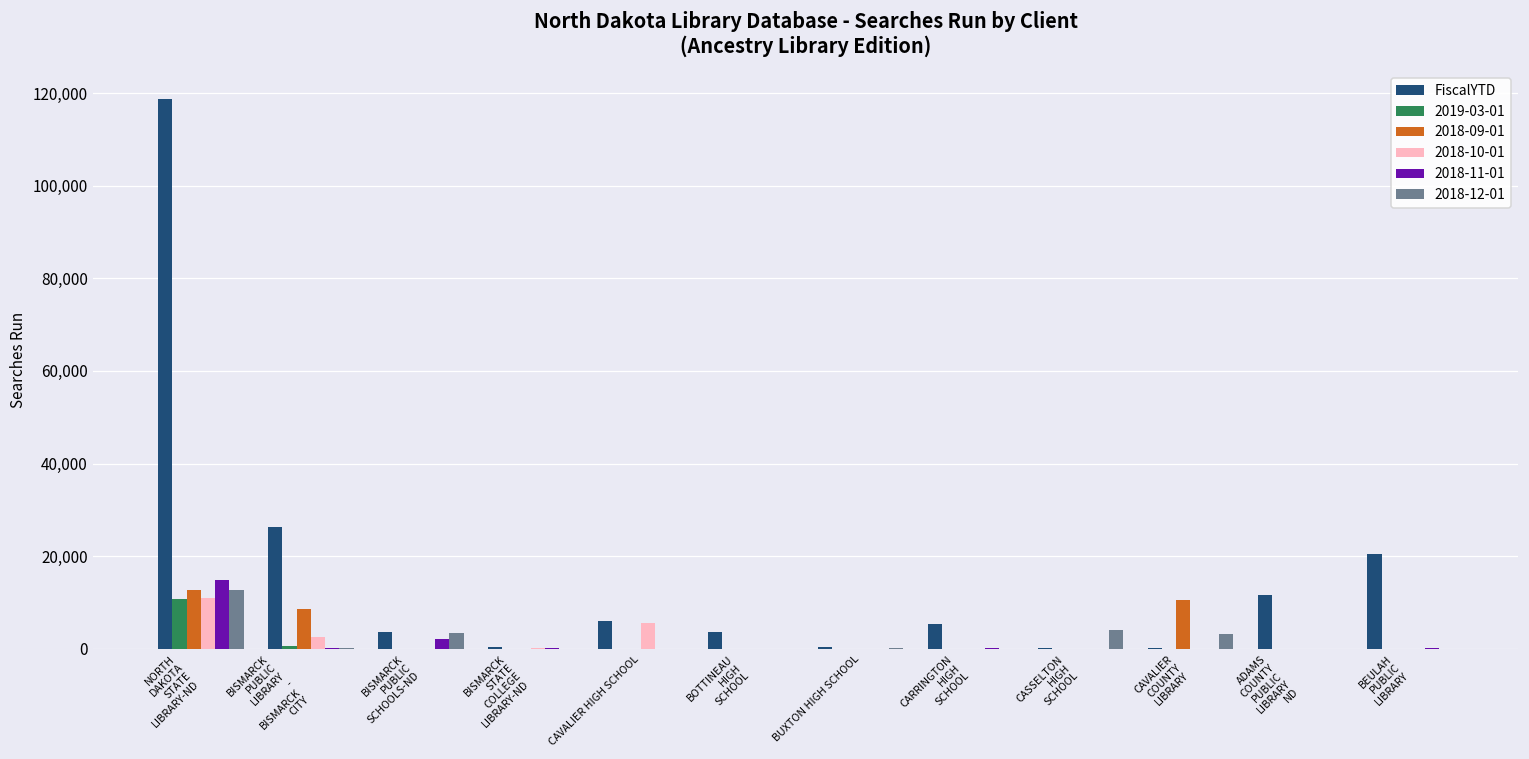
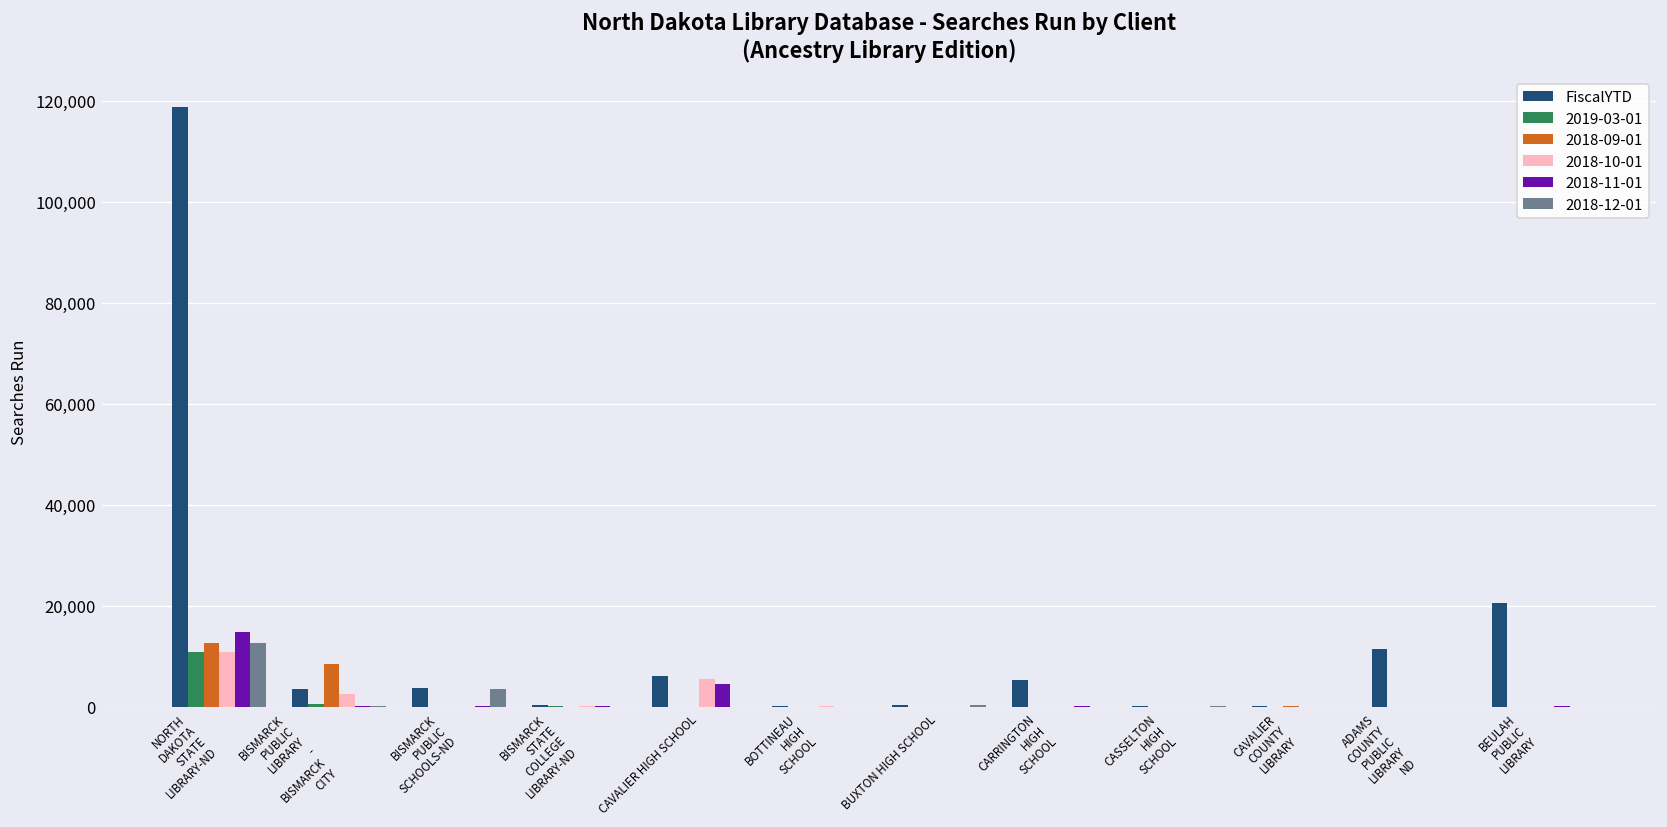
  {
    "FiscalYTD": {
      "NORTH DAKOTA STATE LIBRARY-ND": "119,000",
-     "BISMARCK PUBLIC LIBRARY - BISMARCK CITY": "26,000",
+     "BISMARCK PUBLIC LIBRARY - BISMARCK CITY": "4,000",
      "BISMARCK PUBLIC SCHOOLS-ND": "4,000",
      "CAVALIER HIGH SCHOOL": "6,000",
-     "BOTTINEAU HIGH SCHOOL": "4,000",
+     "BOTTINEAU HIGH SCHOOL": "0",
      "CARRINGTON HIGH SCHOOL": "5,000",
      "ADAMS COUNTY PUBLIC LIBRARY ND": "12,000",
      "BEULAH PUBLIC LIBRARY": "20,000"
    },
    "2019-03-01": {
      "NORTH DAKOTA STATE LIBRARY-ND": "11,000",
      "CAVALIER HIGH SCHOOL": "0",
      "BUXTON HIGH SCHOOL": "0",
      "CASSELTON HIGH SCHOOL": "0",
      "CAVALIER COUNTY LIBRARY": "0",
      "ADAMS COUNTY PUBLIC LIBRARY ND": "0",
      "BEULAH PUBLIC LIBRARY": "0"
    },
    "2018-09-01": {
      "NORTH DAKOTA STATE LIBRARY-ND": "13,000",
      "BISMARCK PUBLIC LIBRARY - BISMARCK CITY": "9,000",
      "CAVALIER HIGH SCHOOL": "0",
      "BUXTON HIGH SCHOOL": "0",
      "CARRINGTON HIGH SCHOOL": "0",
      "CASSELTON HIGH SCHOOL": "0",
-     "CAVALIER COUNTY LIBRARY": "11,000",
+     "CAVALIER COUNTY LIBRARY": "0",
      "ADAMS COUNTY PUBLIC LIBRARY ND": "0",
      "BEULAH PUBLIC LIBRARY": "0"
    },
    "2018-10-01": {
      "NORTH DAKOTA STATE LIBRARY-ND": "11,000",
      "BISMARCK PUBLIC LIBRARY - BISMARCK CITY": "3,000",
      "CAVALIER HIGH SCHOOL": "5,000",
      "BUXTON HIGH SCHOOL": "0",
      "CARRINGTON HIGH SCHOOL": "0",
      "CAVALIER COUNTY LIBRARY": "0",
      "ADAMS COUNTY PUBLIC LIBRARY ND": "0"
    },
    "2018-11-01": {
      "NORTH DAKOTA STATE LIBRARY-ND": "15,000",
-     "BISMARCK PUBLIC SCHOOLS-ND": "2,000",
-     "CAVALIER HIGH SCHOOL": "0",
+     "BISMARCK PUBLIC SCHOOLS-ND": "0",
+     "CAVALIER HIGH SCHOOL": "5,000",
      "BOTTINEAU HIGH SCHOOL": "0",
      "BUXTON HIGH SCHOOL": "0",
      "CASSELTON HIGH SCHOOL": "0",
      "ADAMS COUNTY PUBLIC LIBRARY ND": "0"
    },
    "2018-12-01": {
      "NORTH DAKOTA STATE LIBRARY-ND": "13,000",
      "BISMARCK PUBLIC SCHOOLS-ND": "3,000",
      "BOTTINEAU HIGH SCHOOL": "0",
      "CARRINGTON HIGH SCHOOL": "0",
-     "CASSELTON HIGH SCHOOL": "4,000",
-     "CAVALIER COUNTY LIBRARY": "3,000",
+     "CASSELTON HIGH SCHOOL": "0",
+     "CAVALIER COUNTY LIBRARY": "0",
      "ADAMS COUNTY PUBLIC LIBRARY ND": "0",
      "BEULAH PUBLIC LIBRARY": "0"
    }
  }
